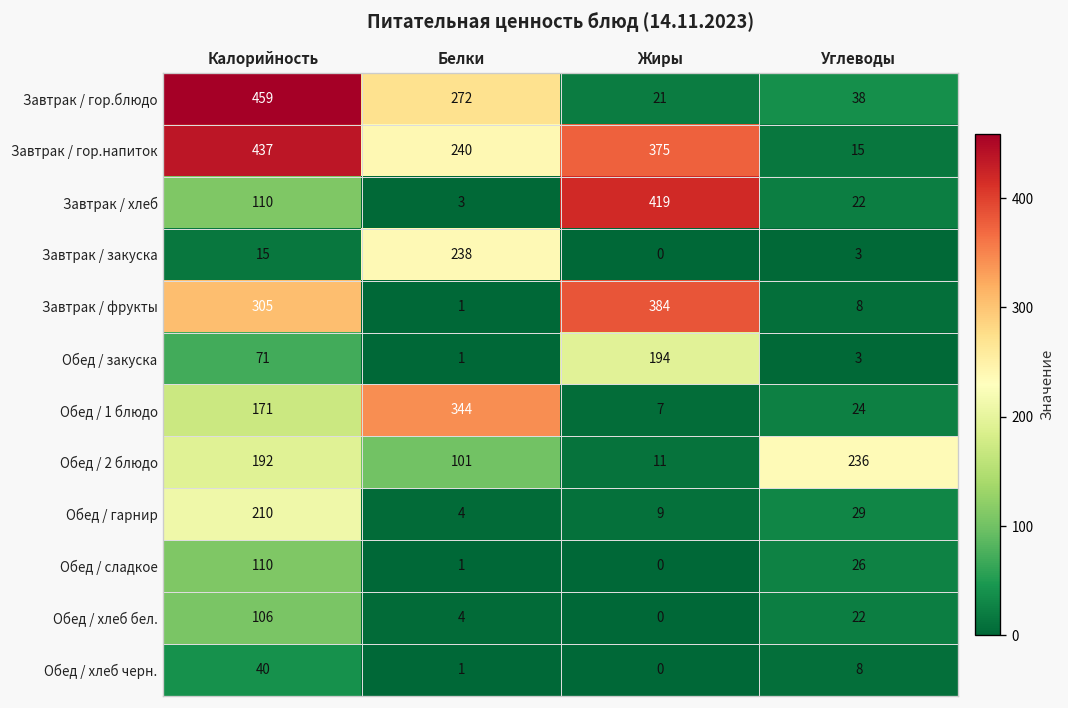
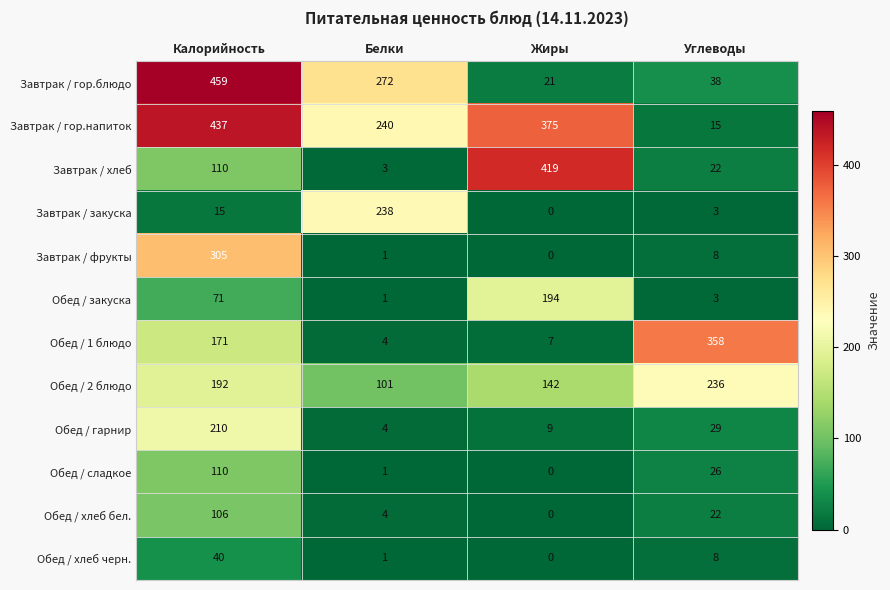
  {
    "Завтрак / гор.блюдо": {
      "Калорийность": 459,
      "Белки": 272,
      "Жиры": 21,
      "Углеводы": 38
    },
    "Завтрак / гор.напиток": {
      "Калорийность": 437,
      "Белки": 240,
      "Жиры": 375,
      "Углеводы": 15
    },
    "Завтрак / хлеб": {
      "Калорийность": 110,
      "Белки": 3,
      "Жиры": 419,
      "Углеводы": 22
    },
    "Завтрак / закуска": {
      "Калорийность": 15,
      "Белки": 238,
      "Жиры": 0,
      "Углеводы": 3
    },
    "Завтрак / фрукты": {
      "Калорийность": 305,
      "Белки": 1,
-     "Жиры": 384,
+     "Жиры": 0,
      "Углеводы": 8
    },
    "Обед / закуска": {
      "Калорийность": 71,
      "Белки": 1,
      "Жиры": 194,
      "Углеводы": 3
    },
    "Обед / 1 блюдо": {
      "Калорийность": 171,
-     "Белки": 344,
+     "Белки": 4,
      "Жиры": 7,
-     "Углеводы": 24
+     "Углеводы": 358
    },
    "Обед / 2 блюдо": {
      "Калорийность": 192,
      "Белки": 101,
-     "Жиры": 11,
+     "Жиры": 142,
      "Углеводы": 236
    },
    "Обед / гарнир": {
      "Калорийность": 210,
      "Белки": 4,
      "Жиры": 9,
      "Углеводы": 29
    },
    "Обед / сладкое": {
      "Калорийность": 110,
      "Белки": 1,
      "Жиры": 0,
      "Углеводы": 26
    },
    "Обед / хлеб бел.": {
      "Калорийность": 106,
      "Белки": 4,
      "Жиры": 0,
      "Углеводы": 22
    },
    "Обед / хлеб черн.": {
      "Калорийность": 40,
      "Белки": 1,
      "Жиры": 0,
      "Углеводы": 8
    }
  }
